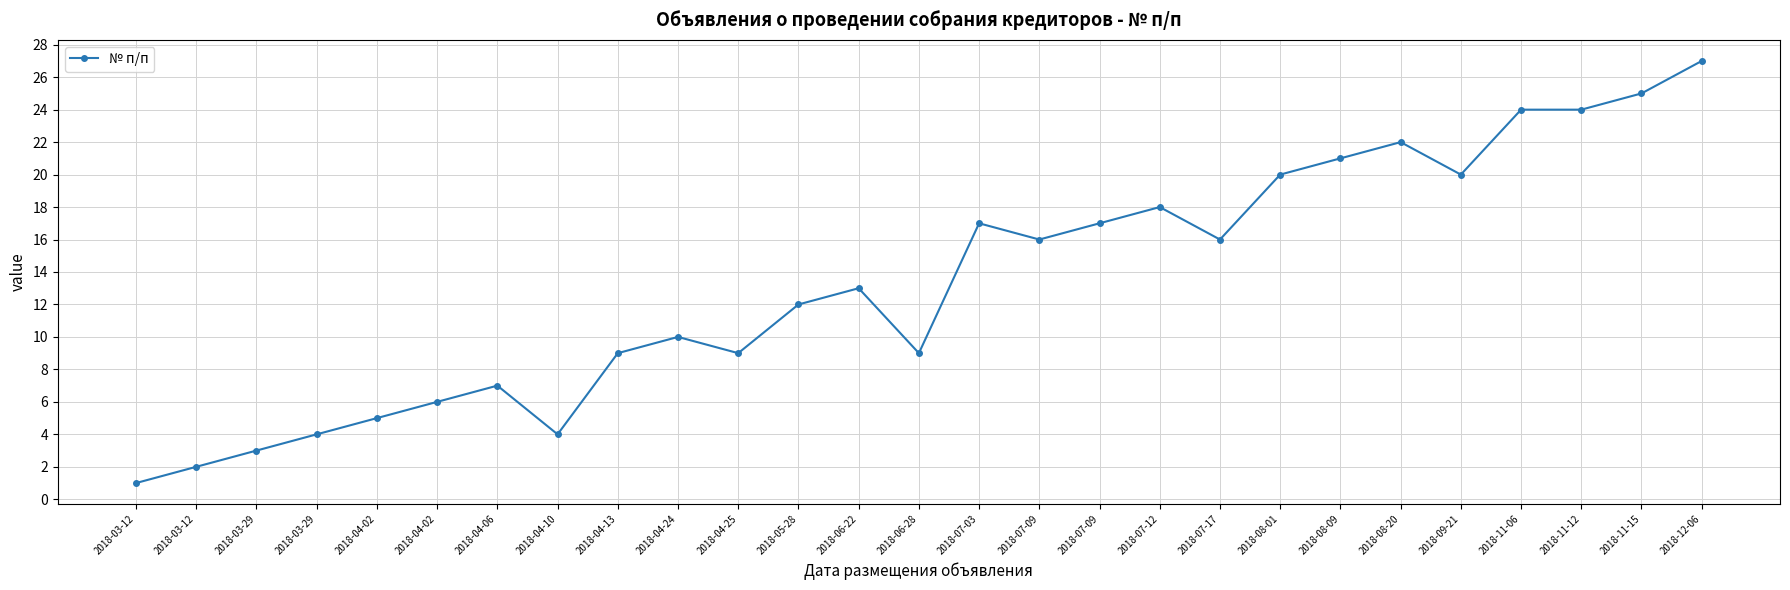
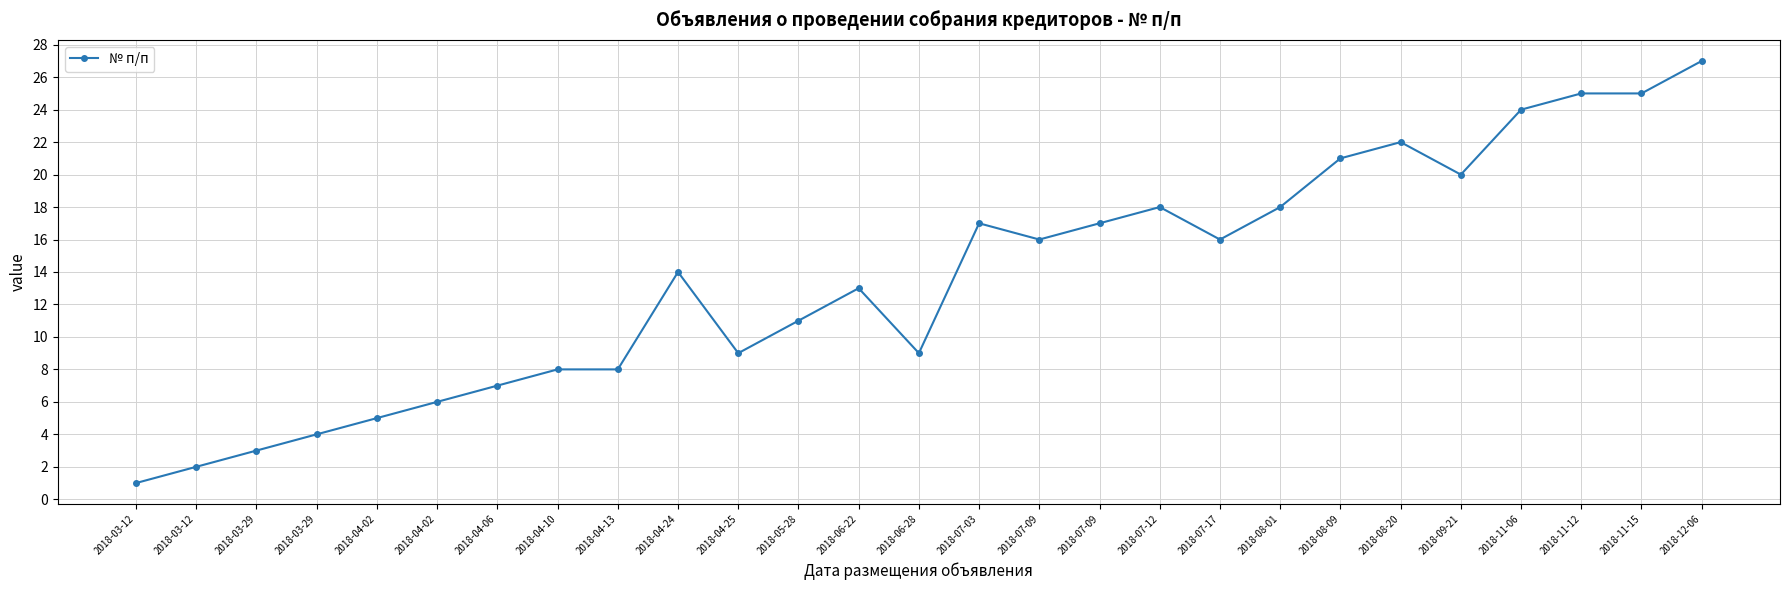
  {
    "2018-04-06": 7,
-   "2018-04-10": 4,
-   "2018-04-13": 9,
-   "2018-04-24": 10,
+   "2018-04-10": 8,
+   "2018-04-13": 8,
+   "2018-04-24": 14,
    "2018-04-25": 9,
-   "2018-05-28": 12,
+   "2018-05-28": 11,
    "2018-06-22": 13,
    "2018-06-28": 9,
    "2018-07-03": 17,
    "2018-07-12": 18,
    "2018-07-17": 16,
-   "2018-08-01": 20,
+   "2018-08-01": 18,
    "2018-08-09": 21,
    "2018-08-20": 22,
    "2018-09-21": 20,
    "2018-11-06": 24,
-   "2018-11-12": 24,
+   "2018-11-12": 25,
    "2018-11-15": 25,
    "2018-12-06": 27
  }
